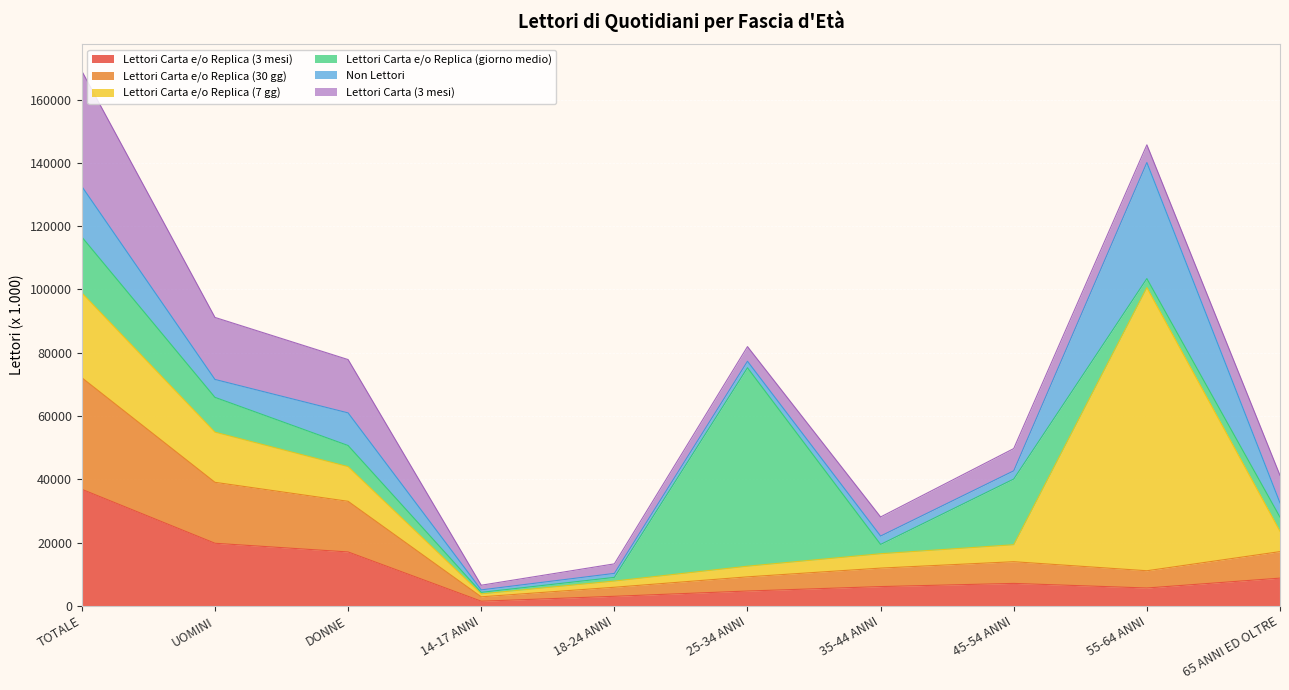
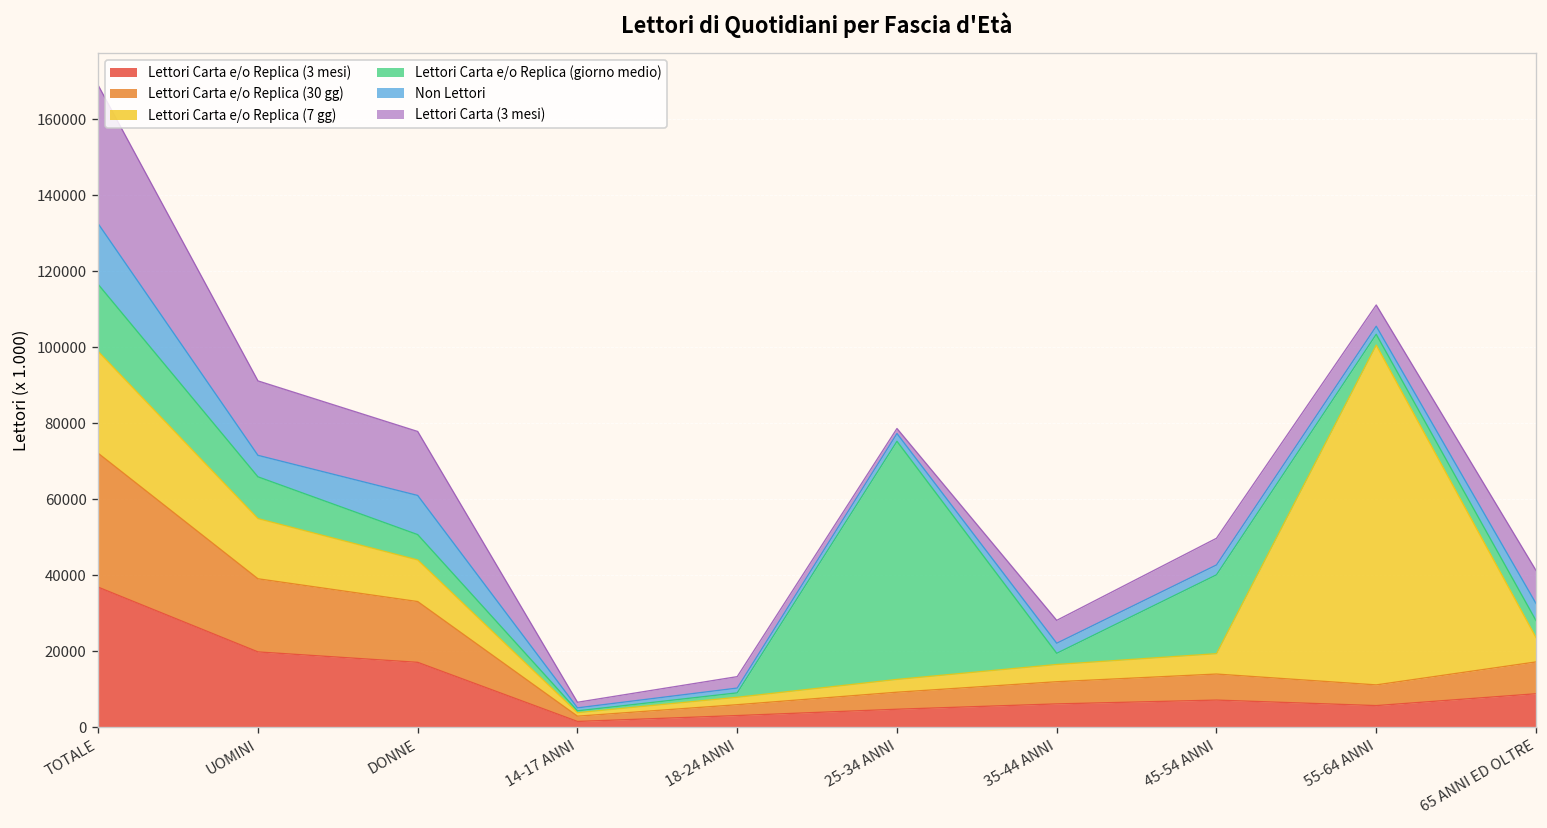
  {
    "Lettori Carta e/o Replica (7 gg)": {
      "TOTALE": 27000,
      "UOMINI": 16000,
      "DONNE": 11000,
      "18-24 ANNI": 2000,
      "25-34 ANNI": 3000,
      "35-44 ANNI": 5000,
      "45-54 ANNI": 5000,
      "55-64 ANNI": 89000,
      "65 ANNI ED OLTRE": 6000
    },
    "Lettori Carta e/o Replica (giorno medio)": {
      "TOTALE": 18000,
      "UOMINI": 11000,
      "DONNE": 7000,
      "18-24 ANNI": 1000,
      "25-34 ANNI": 63000,
      "35-44 ANNI": 3000,
      "45-54 ANNI": 21000,
      "55-64 ANNI": 3000,
      "65 ANNI ED OLTRE": 4000
    },
    "Non Lettori": {
      "TOTALE": 16000,
      "UOMINI": 6000,
      "DONNE": 10000,
      "18-24 ANNI": 1000,
      "25-34 ANNI": 2000,
      "35-44 ANNI": 3000,
      "45-54 ANNI": 3000,
-     "55-64 ANNI": 37000,
+     "55-64 ANNI": 2000,
      "65 ANNI ED OLTRE": 5000
    },
    "Lettori Carta (3 mesi)": {
      "TOTALE": 36000,
      "UOMINI": 20000,
      "DONNE": 17000,
      "14-17 ANNI": 1000,
      "18-24 ANNI": 3000,
-     "25-34 ANNI": 5000,
+     "25-34 ANNI": 1000,
      "35-44 ANNI": 6000,
      "45-54 ANNI": 7000,
      "55-64 ANNI": 6000,
      "65 ANNI ED OLTRE": 9000
    }
  }
